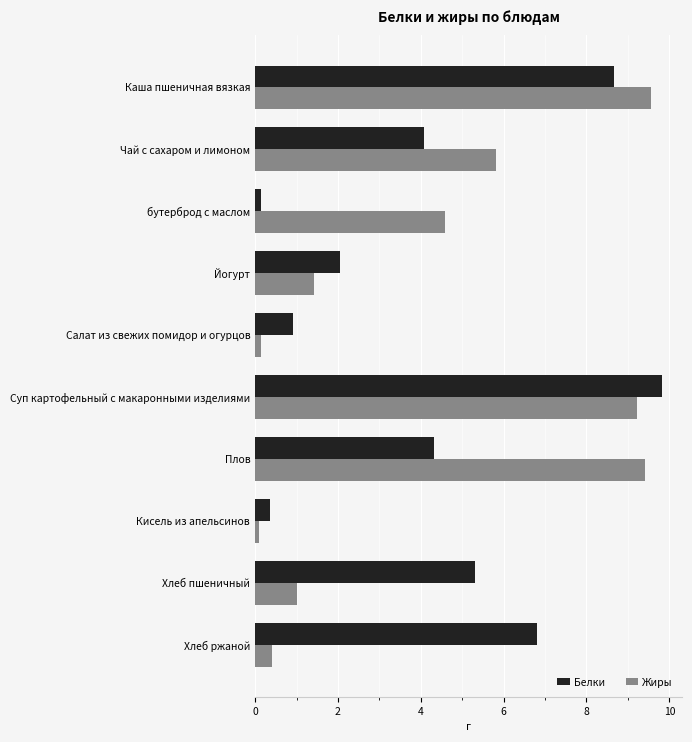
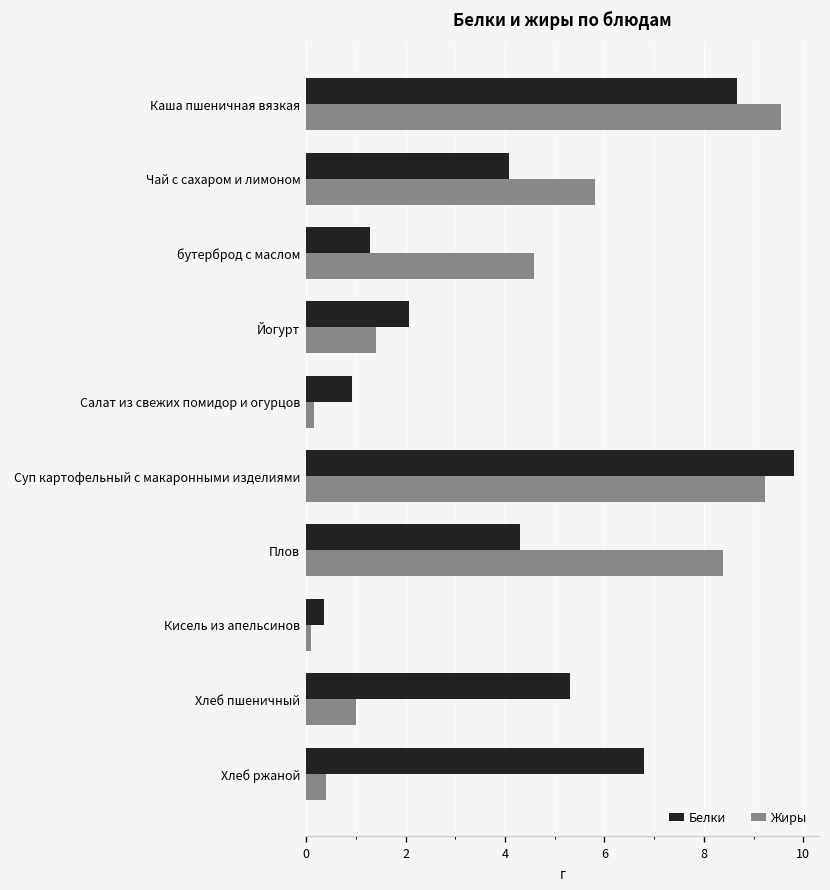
  {
    "Белки": {
      "Каша пшеничная вязкая": 8.7,
      "Чай с сахаром и лимоном": 4.1,
-     "бутерброд с маслом": 0.2,
+     "бутерброд с маслом": 1.3,
      "Йогурт": 2.1,
      "Салат из свежих помидор и огурцов": 0.9,
      "Суп картофельный с макаронными изделиями": 9.8,
      "Плов": 4.3,
      "Кисель из апельсинов": 0.4,
      "Хлеб пшеничный": 5.3,
      "Хлеб ржаной": 6.8
    },
    "Жиры": {
      "Каша пшеничная вязкая": 9.6,
      "Чай с сахаром и лимоном": 5.8,
      "бутерброд с маслом": 4.6,
      "Йогурт": 1.4,
      "Салат из свежих помидор и огурцов": 0.2,
      "Суп картофельный с макаронными изделиями": 9.2,
-     "Плов": 9.4,
+     "Плов": 8.4,
      "Кисель из апельсинов": 0.1,
      "Хлеб пшеничный": 1.0,
      "Хлеб ржаной": 0.4
    }
  }
